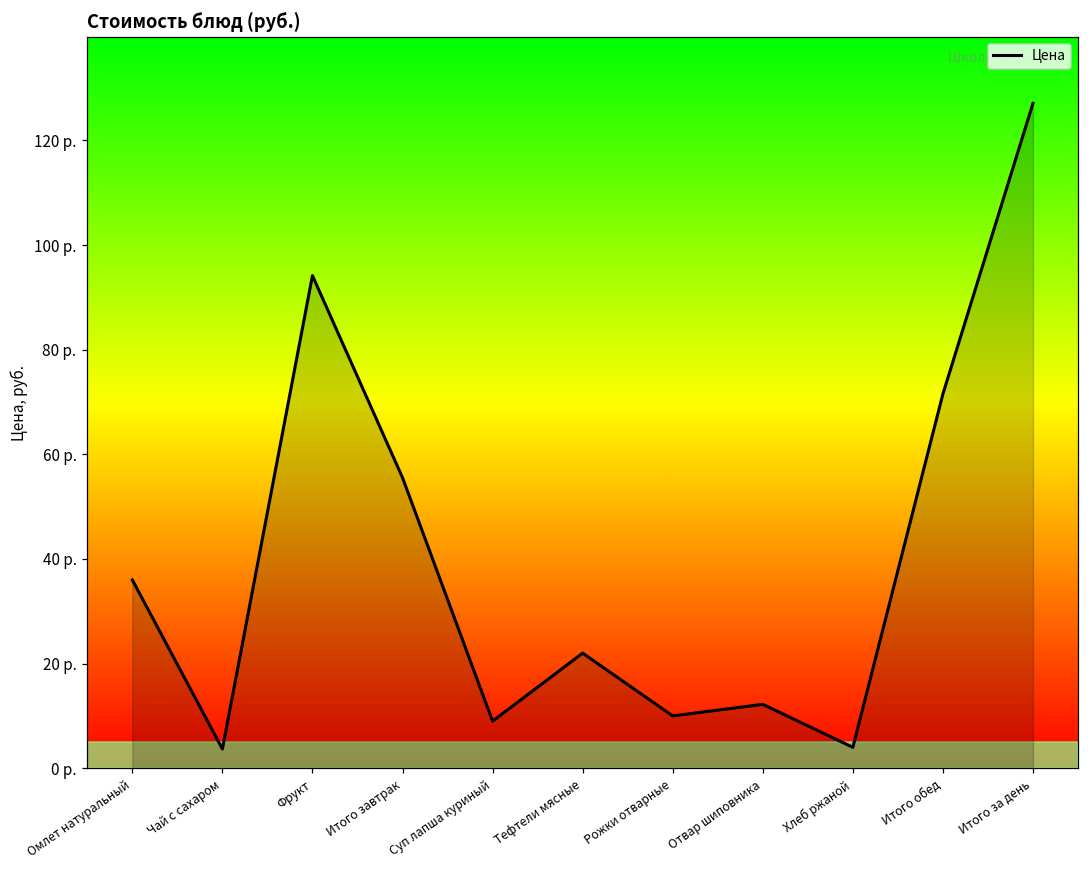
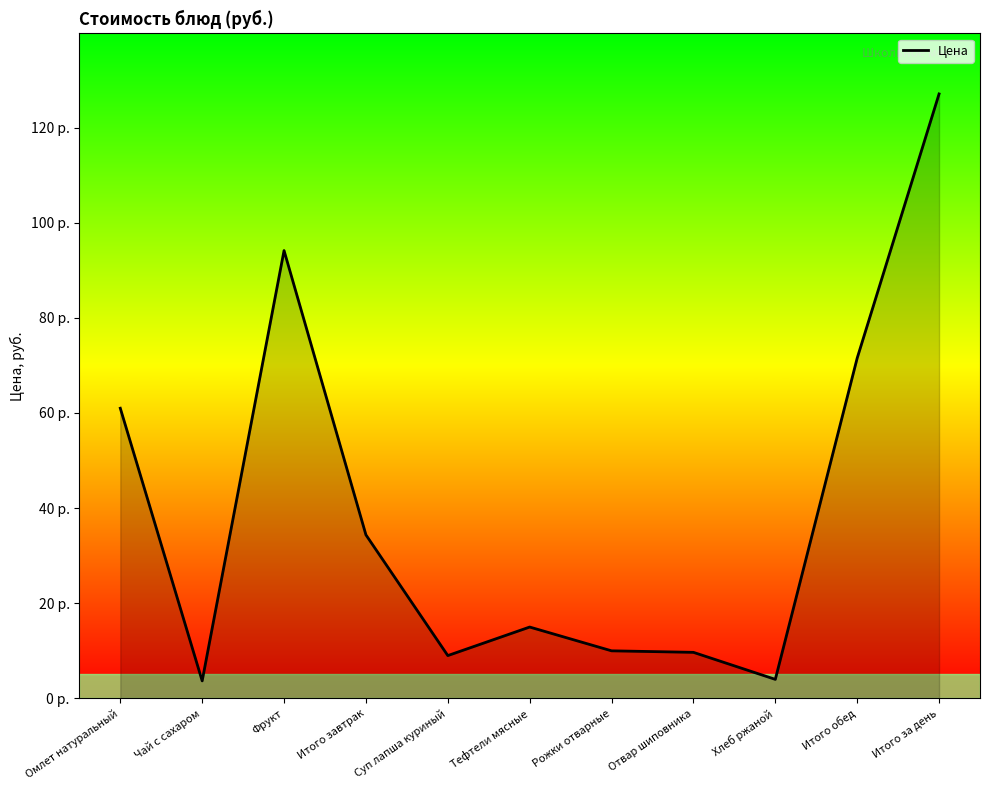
  {
-   "Омлет натуральный": "36 р.",
+   "Омлет натуральный": "61 р.",
    "Фрукт": "94 р.",
-   "Итого завтрак": "56 р.",
+   "Итого завтрак": "34 р.",
    "Суп лапша куриный": "9 р.",
-   "Тефтели мясные": "22 р.",
+   "Тефтели мясные": "15 р.",
    "Рожки отварные": "10 р.",
-   "Отвар шиповника": "12 р.",
+   "Отвар шиповника": "10 р.",
    "Итого обед": "72 р.",
    "Итого за день": "127 р."
  }
